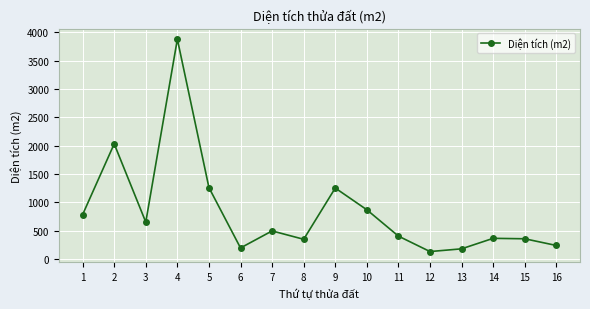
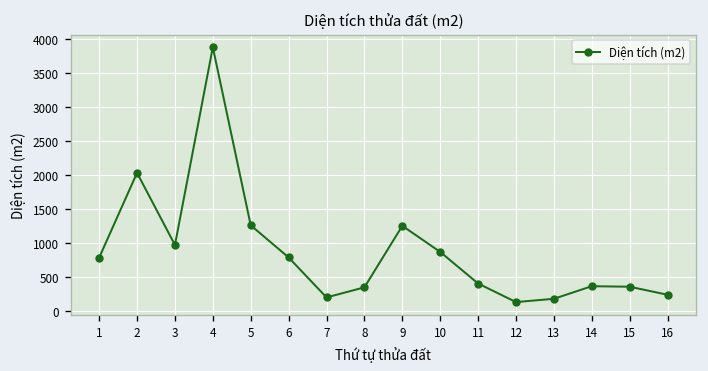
  {
    "1": 800,
    "2": 2000,
-   "3": 700,
+   "3": 1000,
    "4": 3900,
    "5": 1300,
-   "6": 200,
-   "7": 500,
+   "6": 800,
+   "7": 200,
    "8": 300,
    "9": 1300,
    "10": 900,
    "11": 400,
    "12": 100,
    "13": 200,
    "14": 400,
    "15": 400,
    "16": 200
  }
